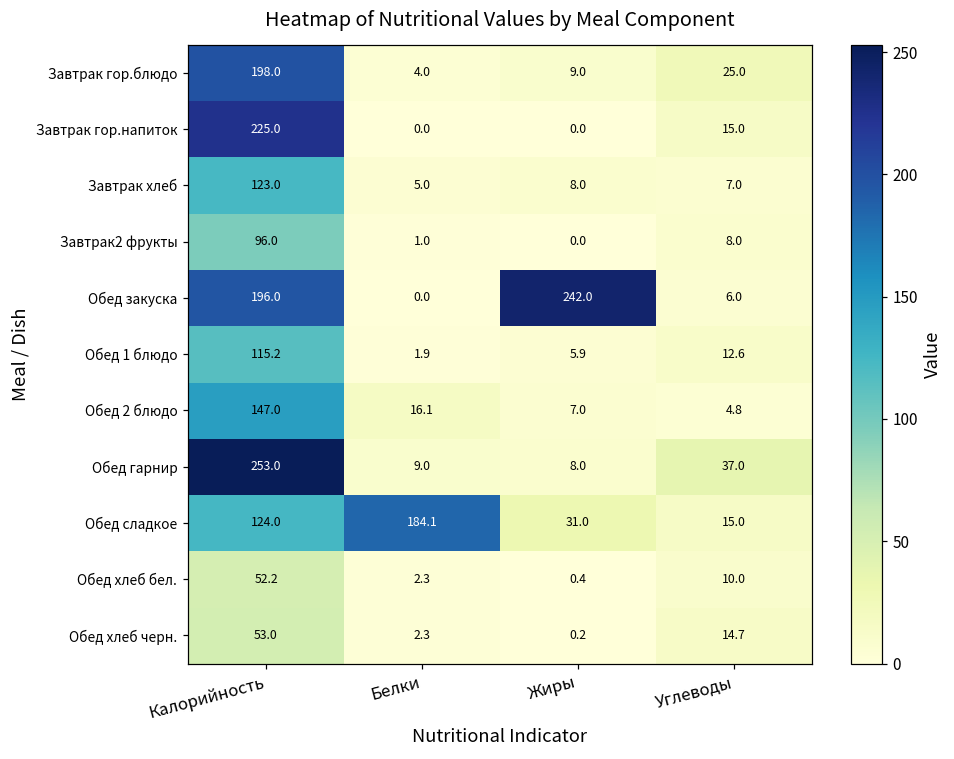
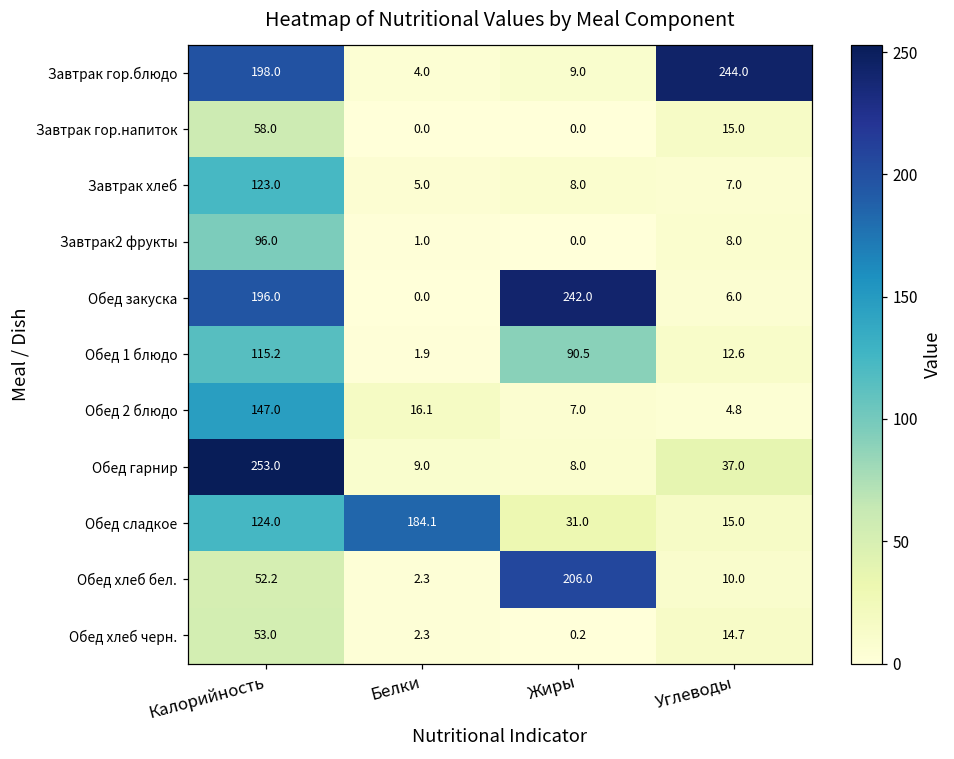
  {
    "Завтрак гор.блюдо": {
      "Калорийность": 198.0,
      "Белки": 4.0,
      "Жиры": 9.0,
-     "Углеводы": 25.0
+     "Углеводы": 244.0
    },
    "Завтрак гор.напиток": {
-     "Калорийность": 225.0,
+     "Калорийность": 58.0,
      "Белки": 0.0,
      "Жиры": 0.0,
      "Углеводы": 15.0
    },
    "Завтрак хлеб": {
      "Калорийность": 123.0,
      "Белки": 5.0,
      "Жиры": 8.0,
      "Углеводы": 7.0
    },
    "Завтрак2 фрукты": {
      "Калорийность": 96.0,
      "Белки": 1.0,
      "Жиры": 0.0,
      "Углеводы": 8.0
    },
    "Обед закуска": {
      "Калорийность": 196.0,
      "Белки": 0.0,
      "Жиры": 242.0,
      "Углеводы": 6.0
    },
    "Обед 1 блюдо": {
      "Калорийность": 115.2,
      "Белки": 1.9,
-     "Жиры": 5.9,
+     "Жиры": 90.5,
      "Углеводы": 12.6
    },
    "Обед 2 блюдо": {
      "Калорийность": 147.0,
      "Белки": 16.1,
      "Жиры": 7.0,
      "Углеводы": 4.8
    },
    "Обед гарнир": {
      "Калорийность": 253.0,
      "Белки": 9.0,
      "Жиры": 8.0,
      "Углеводы": 37.0
    },
    "Обед сладкое": {
      "Калорийность": 124.0,
      "Белки": 184.1,
      "Жиры": 31.0,
      "Углеводы": 15.0
    },
    "Обед хлеб бел.": {
      "Калорийность": 52.2,
      "Белки": 2.3,
-     "Жиры": 0.4,
+     "Жиры": 206.0,
      "Углеводы": 10.0
    },
    "Обед хлеб черн.": {
      "Калорийность": 53.0,
      "Белки": 2.3,
      "Жиры": 0.2,
      "Углеводы": 14.7
    }
  }
